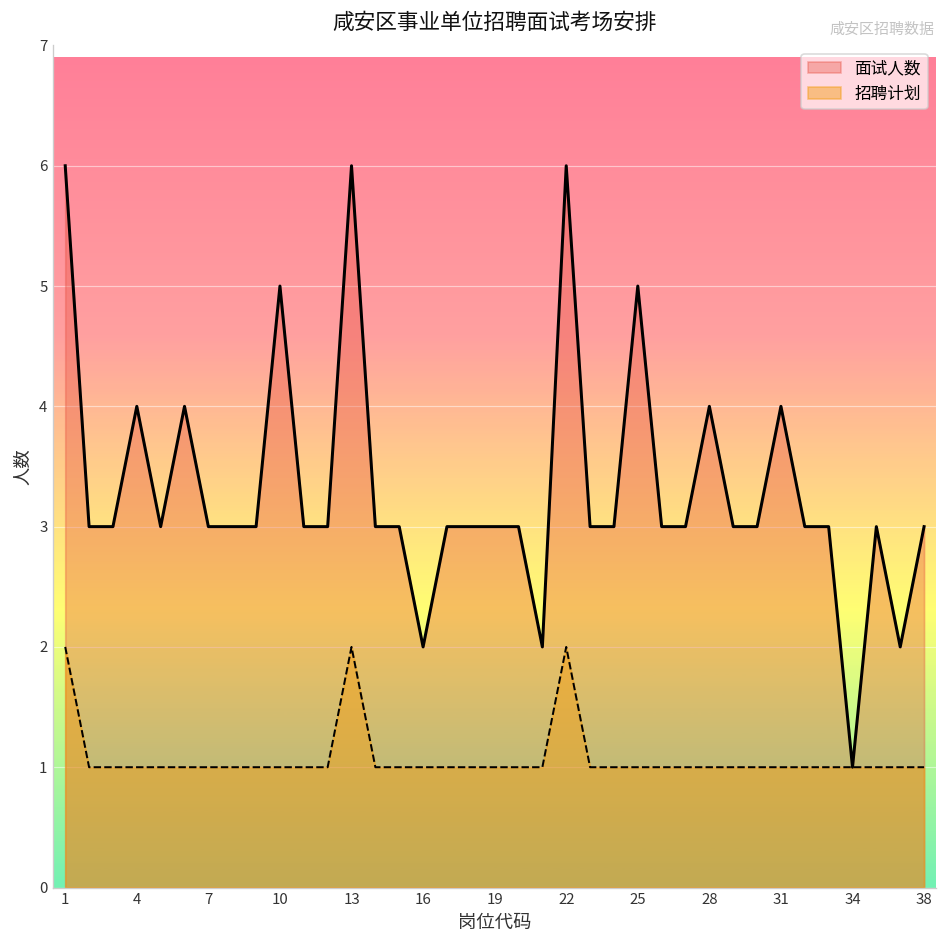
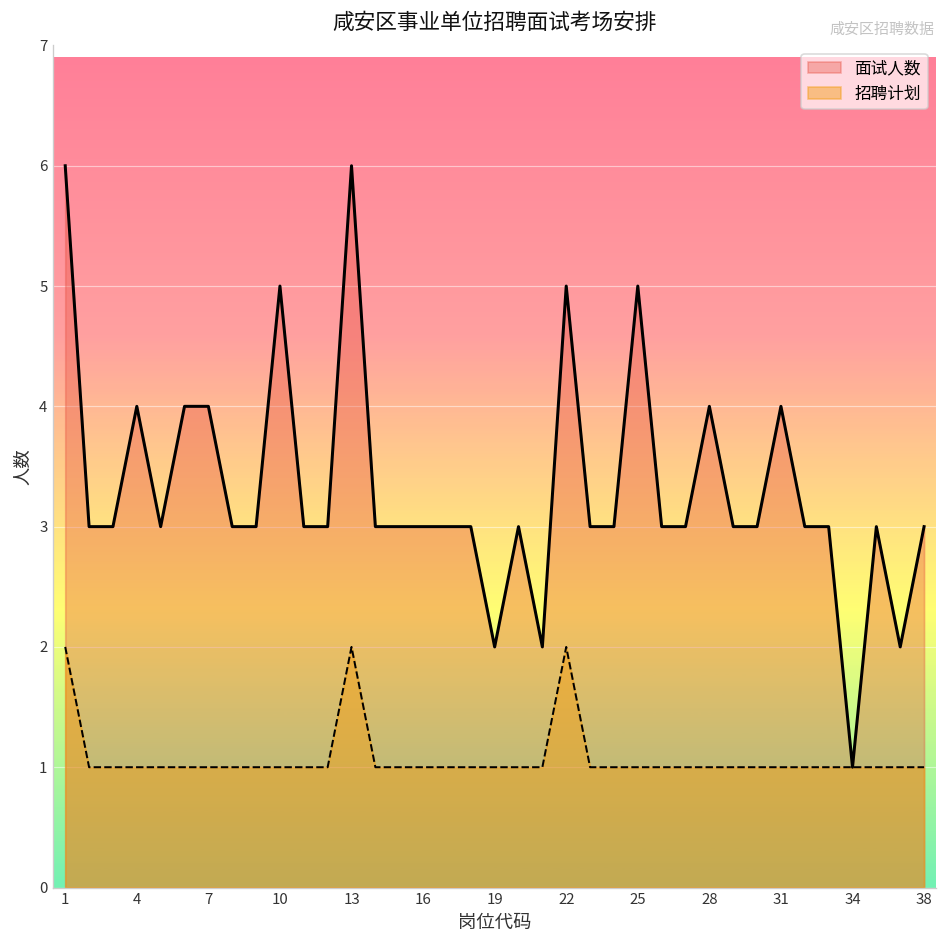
  {
    "面试人数": {
      "1": 6,
      "4": 4,
-     "7": 3,
+     "7": 4,
      "10": 5,
      "13": 6,
-     "16": 2,
-     "19": 3,
-     "22": 6,
+     "16": 3,
+     "19": 2,
+     "22": 5,
      "25": 5,
      "28": 4,
      "31": 4,
      "38": 3
    },
    "招聘计划": {
      "1": 2,
      "4": 1,
      "7": 1,
      "10": 1,
      "13": 2,
      "16": 1,
      "19": 1,
      "22": 2,
      "25": 1,
      "28": 1,
      "31": 1,
      "38": 1
    }
  }
